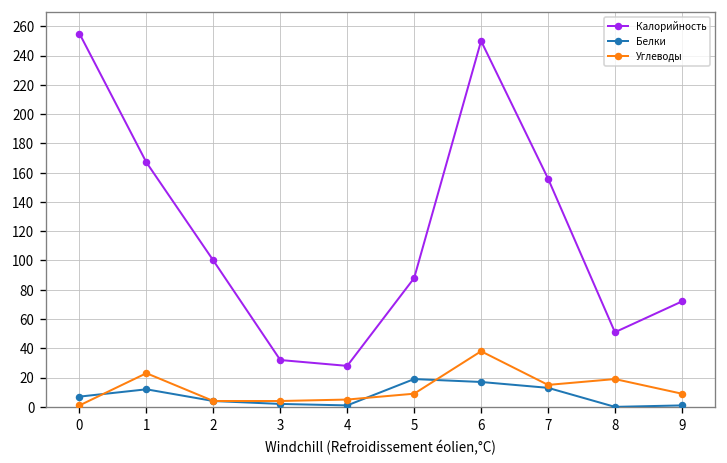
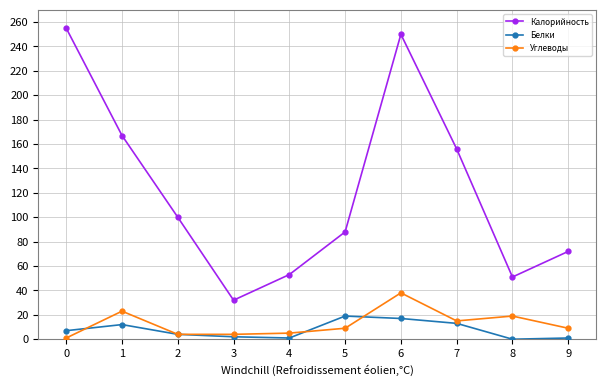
  {
    "Калорийность": {
      "0": 255,
      "1": 167,
      "2": 100,
      "3": 32,
-     "4": 28,
+     "4": 53,
      "5": 88,
      "6": 250,
      "7": 156,
      "8": 51,
      "9": 72
    },
    "Белки": {
      "0": 7,
      "1": 12,
      "4": 1,
      "5": 19,
      "6": 17,
      "8": 0,
      "9": 1
    },
    "Углеводы": {
      "0": 1,
      "1": 23,
      "4": 5,
      "5": 9,
      "6": 38,
      "8": 19,
      "9": 9
    }
  }
